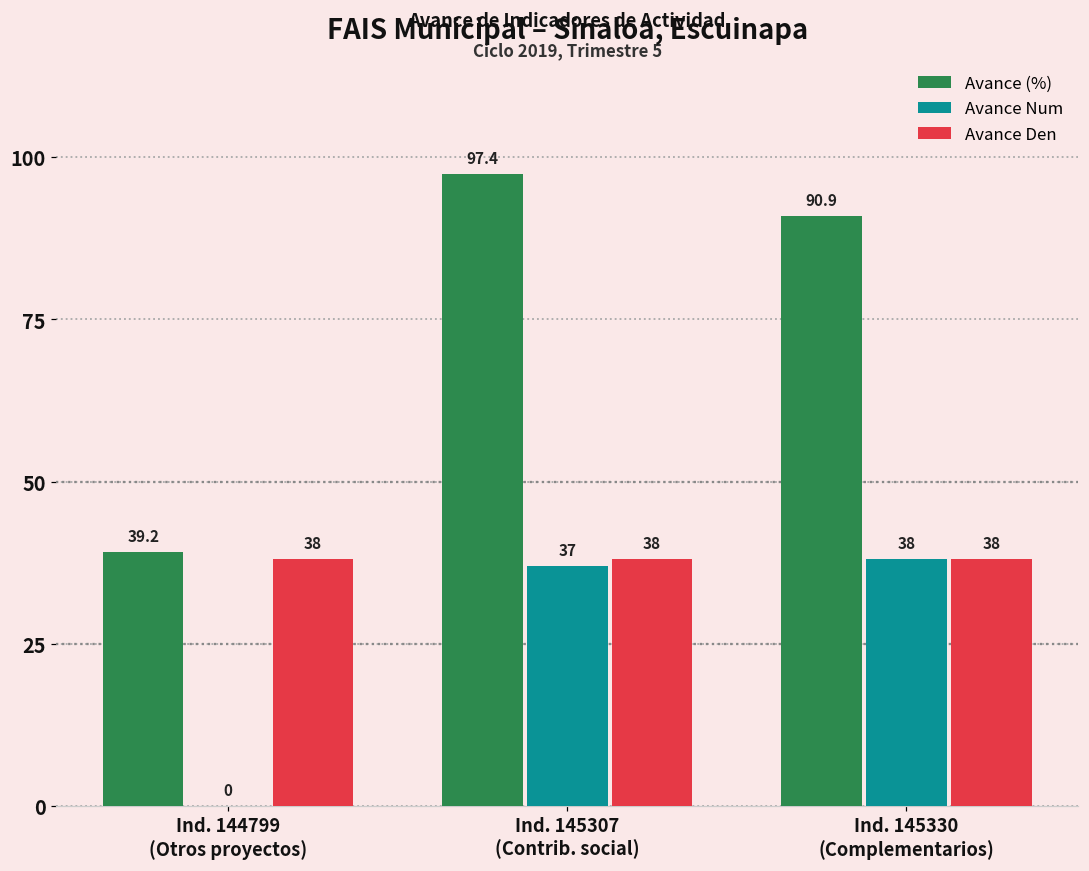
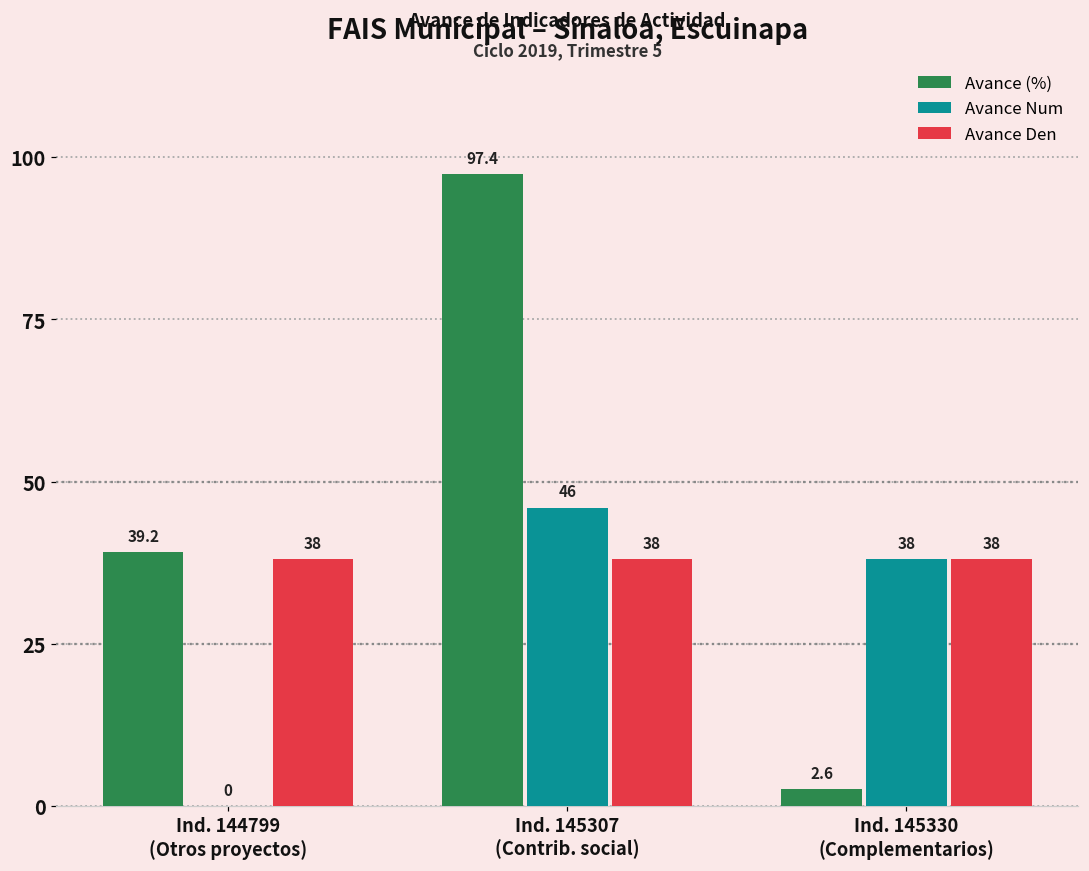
  {
    "Avance (%)": {
      "Ind. 144799 (Otros proyectos)": 39.2,
      "Ind. 145307 (Contrib. social)": 97.4,
-     "Ind. 145330 (Complementarios)": 90.9
+     "Ind. 145330 (Complementarios)": 2.6
    },
    "Avance Num": {
      "Ind. 144799 (Otros proyectos)": 0,
-     "Ind. 145307 (Contrib. social)": 37,
+     "Ind. 145307 (Contrib. social)": 46,
      "Ind. 145330 (Complementarios)": 38
    },
    "Avance Den": {
      "Ind. 144799 (Otros proyectos)": 38,
      "Ind. 145307 (Contrib. social)": 38,
      "Ind. 145330 (Complementarios)": 38
    }
  }
